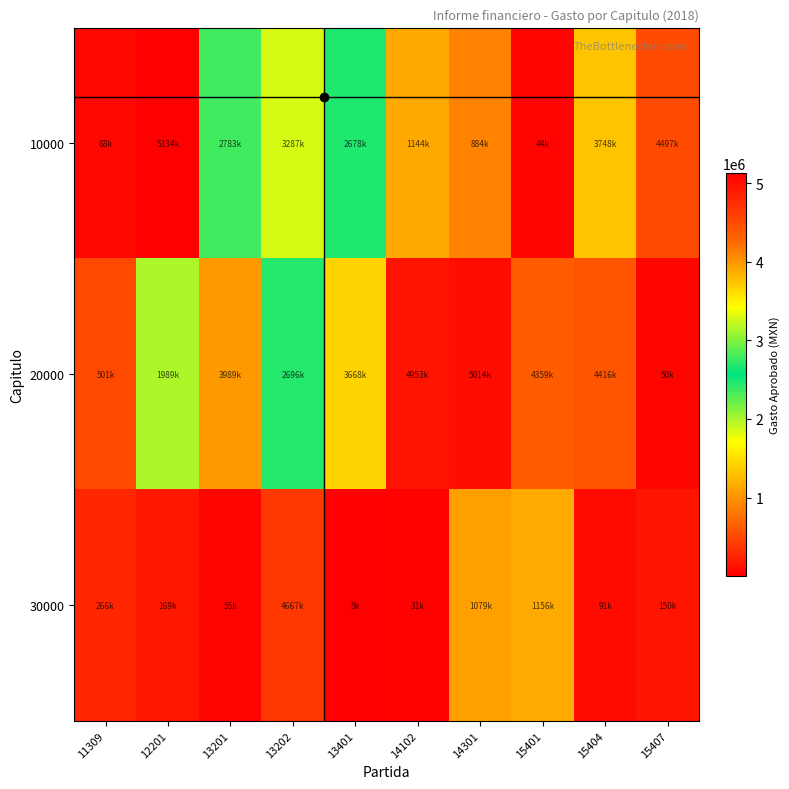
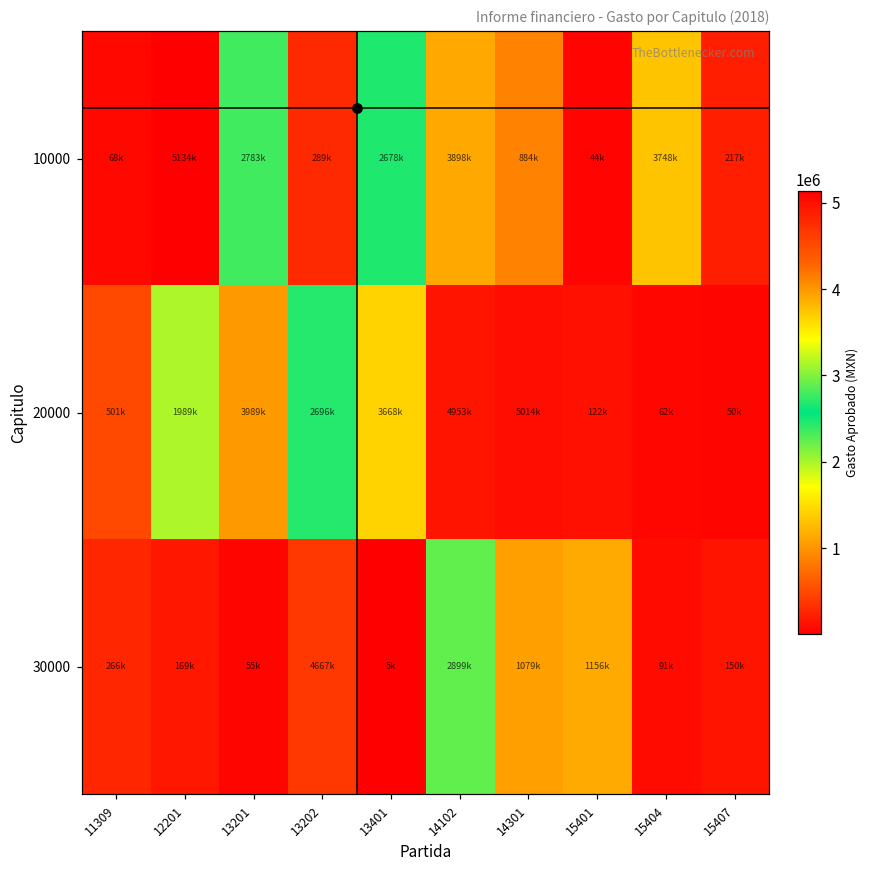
  {
    "10000": {
      "11309": "68k",
      "12201": "5134k",
      "13201": "2783k",
-     "13202": "3287k",
+     "13202": "289k",
      "13401": "2678k",
-     "14102": "1144k",
+     "14102": "3898k",
      "14301": "884k",
      "15401": "44k",
-     "15407": "4497k"
+     "15407": "217k"
    },
    "20000": {
      "11309": "501k",
      "12201": "1989k",
      "13201": "3989k",
      "13202": "2696k",
      "13401": "3668k",
      "14102": "4953k",
      "14301": "5014k",
-     "15401": "4359k",
-     "15404": "4416k",
+     "15401": "122k",
+     "15404": "62k",
      "15407": "50k"
    },
    "30000": {
      "11309": "266k",
      "12201": "169k",
      "13201": "55k",
      "13202": "4667k",
      "13401": "5k",
-     "14102": "31k",
+     "14102": "2899k",
      "14301": "1079k",
      "15401": "1156k",
      "15404": "91k",
      "15407": "150k"
    }
  }
